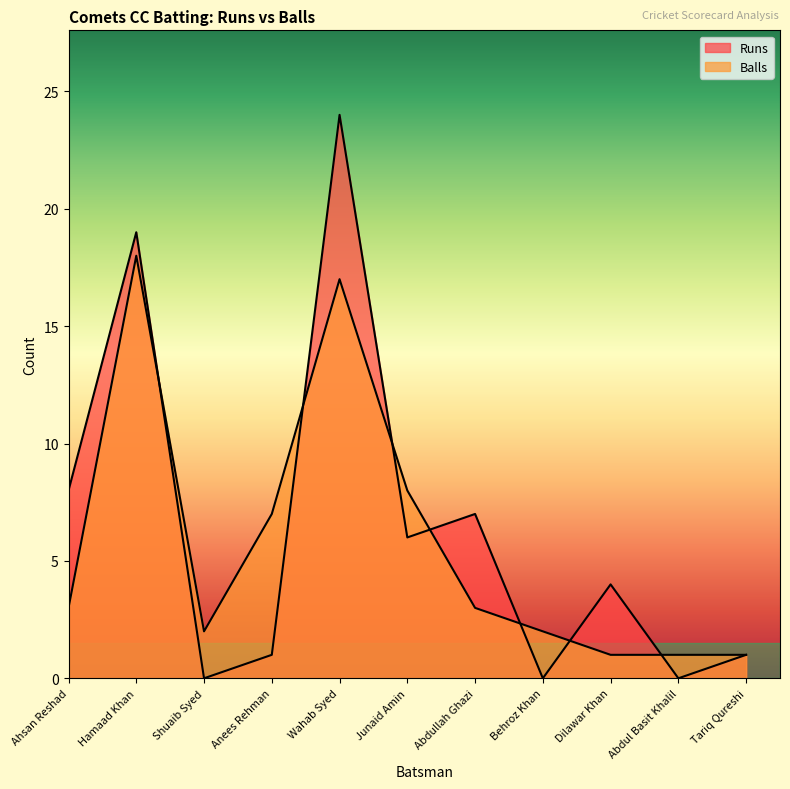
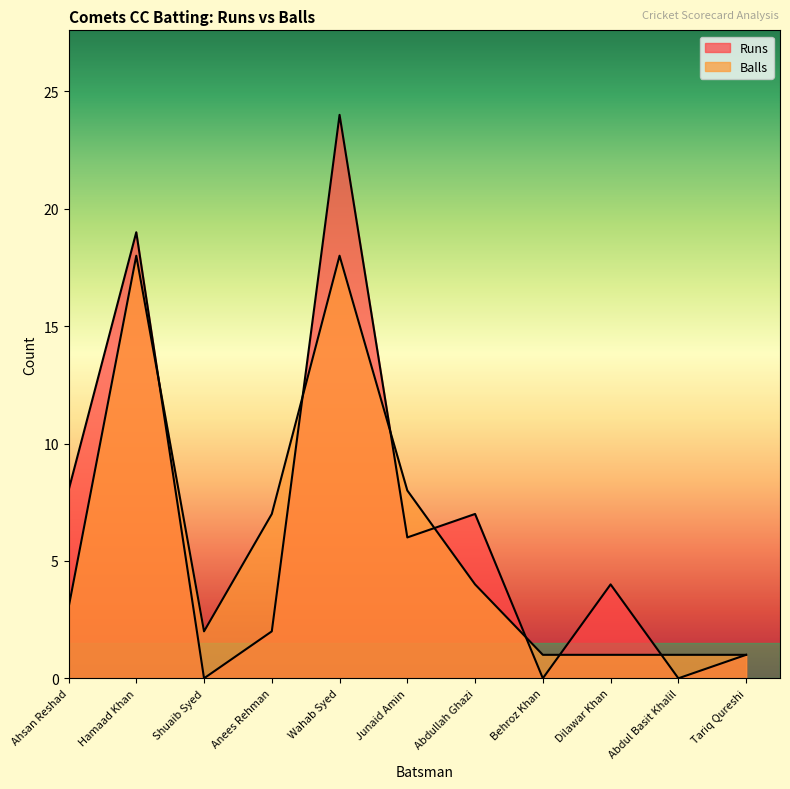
  {
    "Runs": {
      "Ahsan Reshad": 8,
      "Hamaad Khan": 19,
      "Shuaib Syed": 0,
-     "Anees Rehman": 1,
+     "Anees Rehman": 2,
      "Wahab Syed": 24,
      "Junaid Amin": 6,
      "Abdullah Ghazi": 7,
      "Behroz Khan": 0,
      "Dilawar Khan": 4,
      "Abdul Basit Khalil": 0
    },
    "Balls": {
      "Ahsan Reshad": 3,
      "Hamaad Khan": 18,
      "Shuaib Syed": 2,
      "Anees Rehman": 7,
-     "Wahab Syed": 17,
+     "Wahab Syed": 18,
      "Junaid Amin": 8,
-     "Abdullah Ghazi": 3,
-     "Behroz Khan": 2,
+     "Abdullah Ghazi": 4,
+     "Behroz Khan": 1,
      "Dilawar Khan": 1,
      "Abdul Basit Khalil": 1
    }
  }
